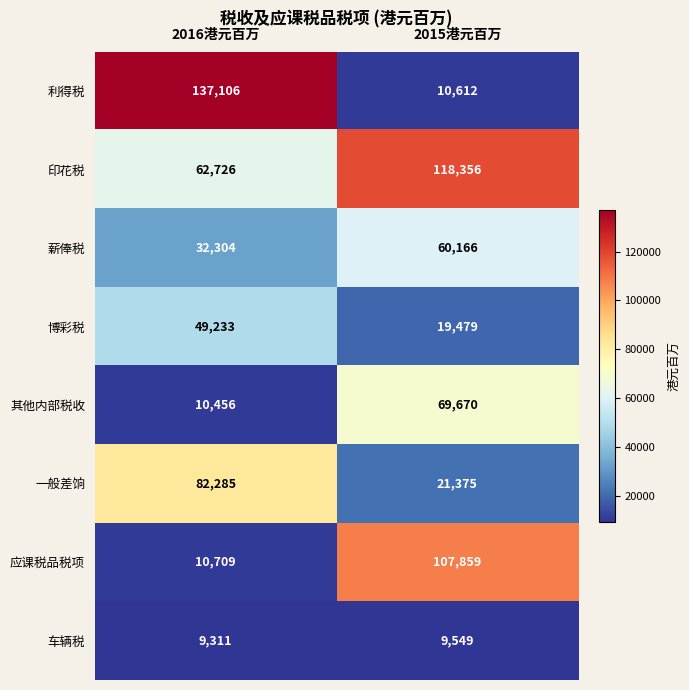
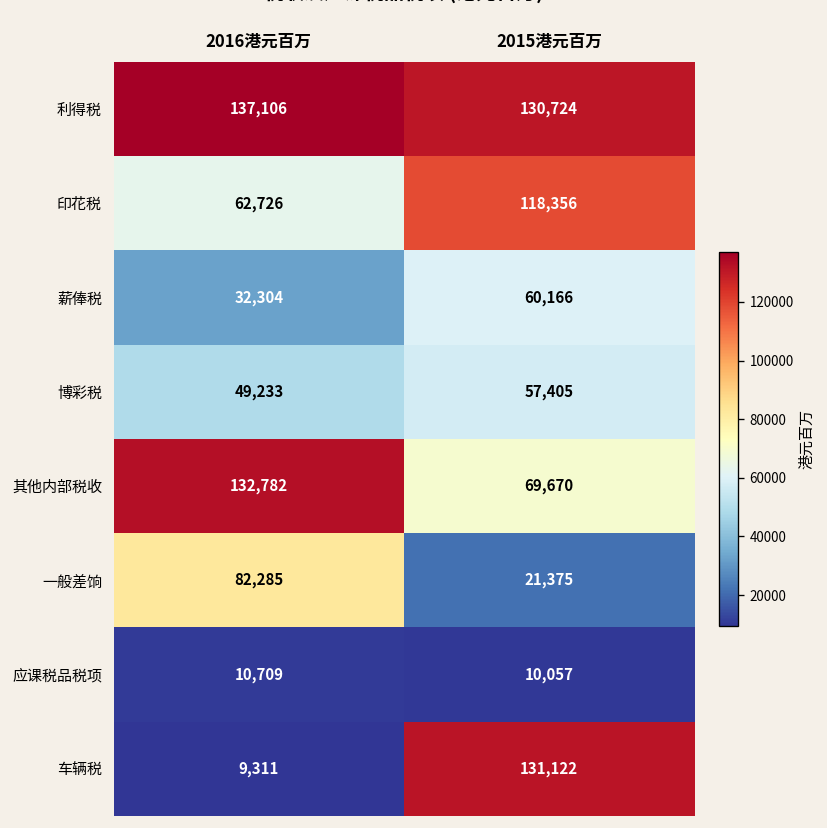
  {
    "利得税": {
      "2016港元百万": "137,106",
-     "2015港元百万": "10,612"
+     "2015港元百万": "130,724"
    },
    "印花税": {
      "2016港元百万": "62,726",
      "2015港元百万": "118,356"
    },
    "薪俸税": {
      "2016港元百万": "32,304",
      "2015港元百万": "60,166"
    },
    "博彩税": {
      "2016港元百万": "49,233",
-     "2015港元百万": "19,479"
+     "2015港元百万": "57,405"
    },
    "其他内部税收": {
-     "2016港元百万": "10,456",
+     "2016港元百万": "132,782",
      "2015港元百万": "69,670"
    },
    "一般差饷": {
      "2016港元百万": "82,285",
      "2015港元百万": "21,375"
    },
    "应课税品税项": {
      "2016港元百万": "10,709",
-     "2015港元百万": "107,859"
+     "2015港元百万": "10,057"
    },
    "车辆税": {
      "2016港元百万": "9,311",
-     "2015港元百万": "9,549"
+     "2015港元百万": "131,122"
    }
  }
